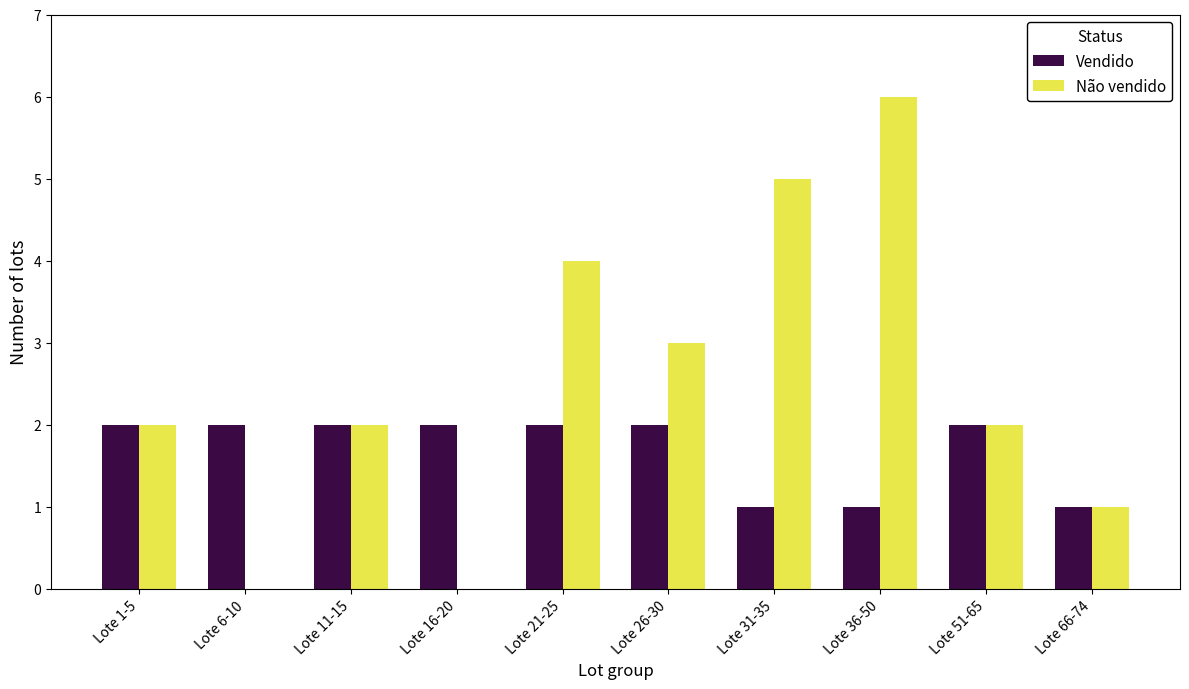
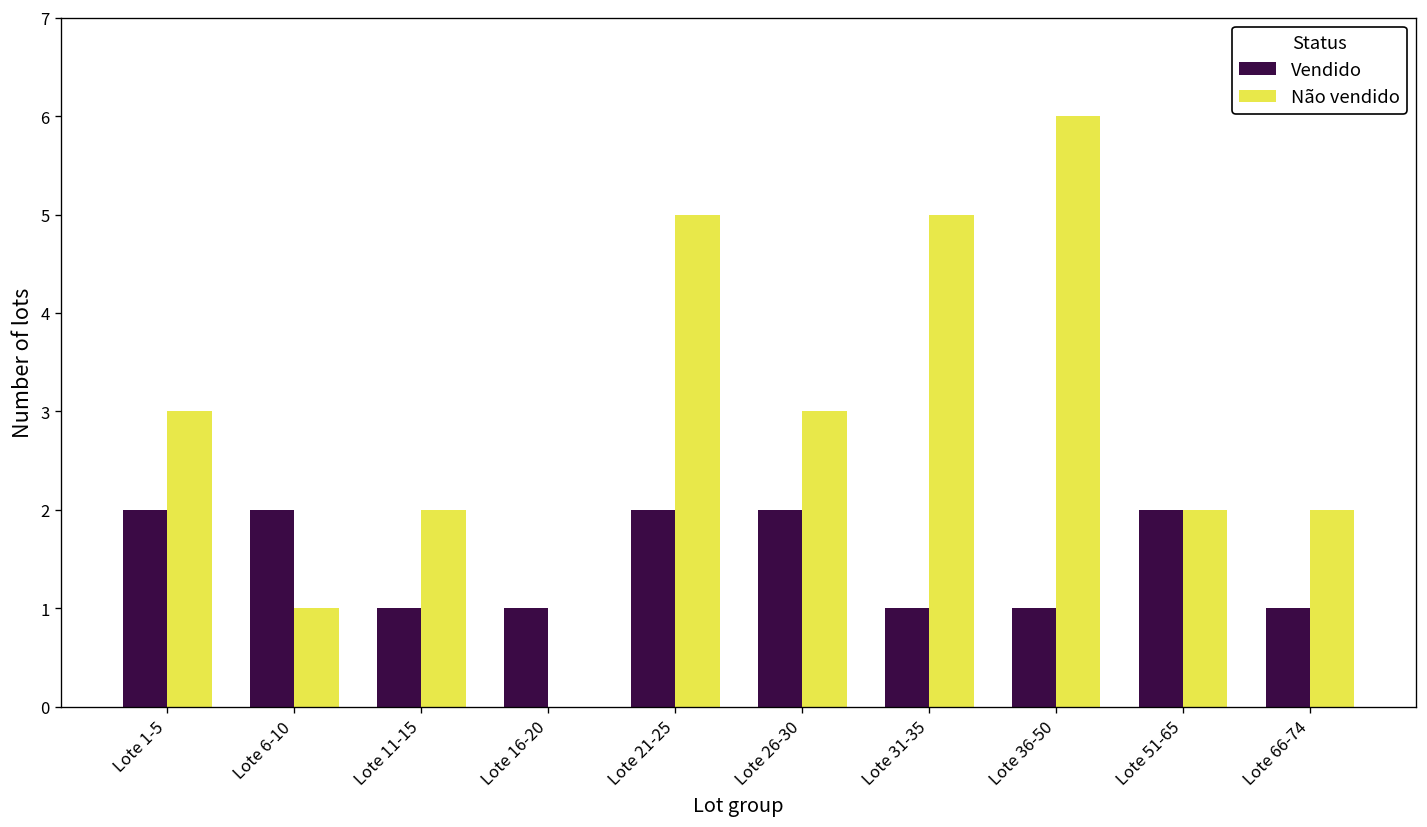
  {
    "Vendido": {
      "Lote 1-5": 2,
      "Lote 6-10": 2,
-     "Lote 11-15": 2,
-     "Lote 16-20": 2,
+     "Lote 11-15": 1,
+     "Lote 16-20": 1,
      "Lote 21-25": 2,
      "Lote 26-30": 2,
      "Lote 31-35": 1,
      "Lote 36-50": 1,
      "Lote 51-65": 2,
      "Lote 66-74": 1
    },
    "Não vendido": {
-     "Lote 1-5": 2,
-     "Lote 6-10": 0,
+     "Lote 1-5": 3,
+     "Lote 6-10": 1,
      "Lote 11-15": 2,
      "Lote 16-20": 0,
-     "Lote 21-25": 4,
+     "Lote 21-25": 5,
      "Lote 26-30": 3,
      "Lote 31-35": 5,
      "Lote 36-50": 6,
      "Lote 51-65": 2,
-     "Lote 66-74": 1
+     "Lote 66-74": 2
    }
  }
